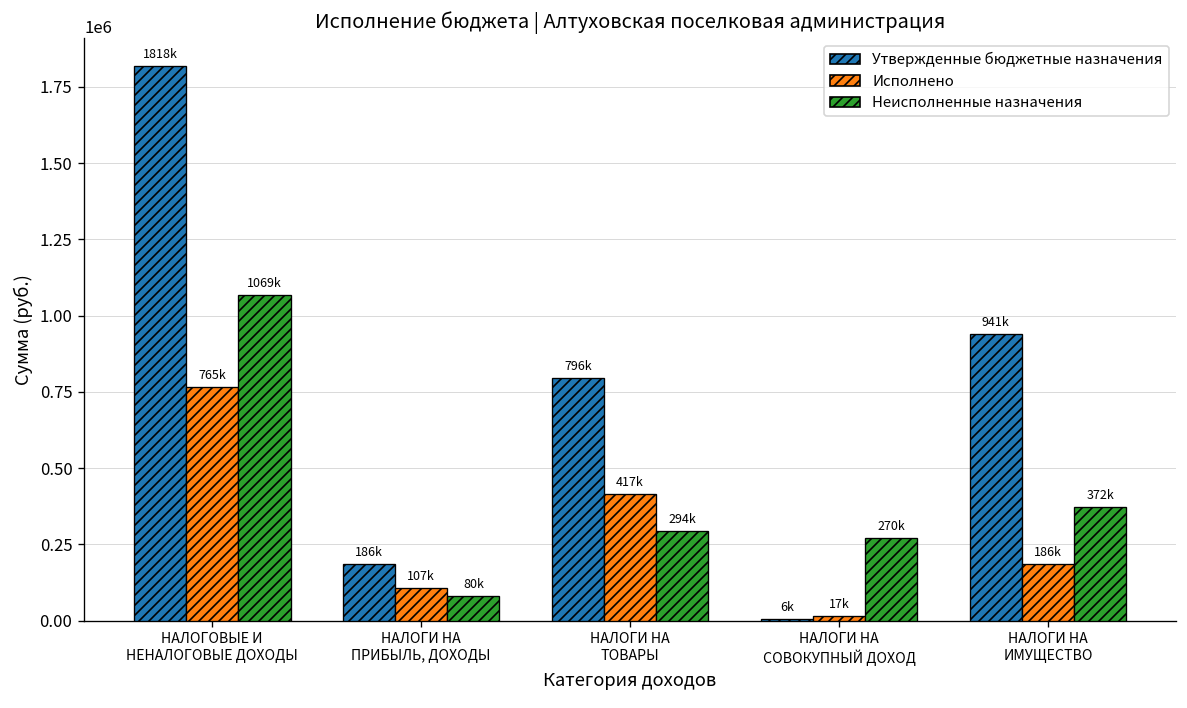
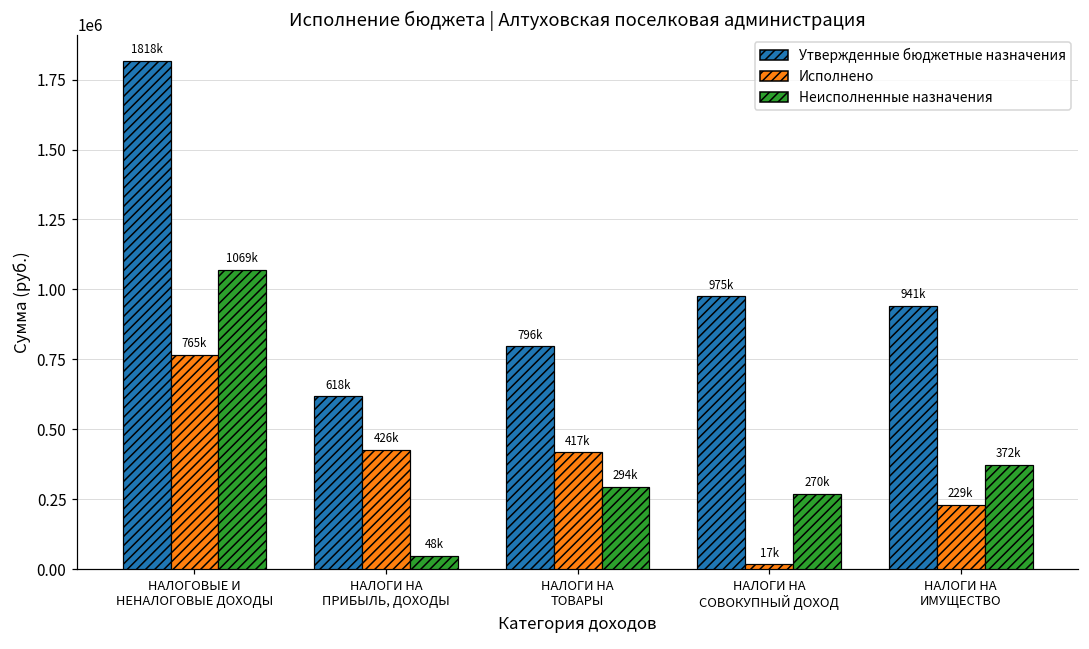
  {
    "Утвержденные бюджетные назначения": {
      "НАЛОГОВЫЕ И НЕНАЛОГОВЫЕ ДОХОДЫ": "1818k",
-     "НАЛОГИ НА ПРИБЫЛЬ, ДОХОДЫ": "186k",
+     "НАЛОГИ НА ПРИБЫЛЬ, ДОХОДЫ": "618k",
      "НАЛОГИ НА ТОВАРЫ": "796k",
-     "НАЛОГИ НА СОВОКУПНЫЙ ДОХОД": "6k",
+     "НАЛОГИ НА СОВОКУПНЫЙ ДОХОД": "975k",
      "НАЛОГИ НА ИМУЩЕСТВО": "941k"
    },
    "Исполнено": {
      "НАЛОГОВЫЕ И НЕНАЛОГОВЫЕ ДОХОДЫ": "765k",
-     "НАЛОГИ НА ПРИБЫЛЬ, ДОХОДЫ": "107k",
+     "НАЛОГИ НА ПРИБЫЛЬ, ДОХОДЫ": "426k",
      "НАЛОГИ НА ТОВАРЫ": "417k",
      "НАЛОГИ НА СОВОКУПНЫЙ ДОХОД": "17k",
-     "НАЛОГИ НА ИМУЩЕСТВО": "186k"
+     "НАЛОГИ НА ИМУЩЕСТВО": "229k"
    },
    "Неисполненные назначения": {
      "НАЛОГОВЫЕ И НЕНАЛОГОВЫЕ ДОХОДЫ": "1069k",
-     "НАЛОГИ НА ПРИБЫЛЬ, ДОХОДЫ": "80k",
+     "НАЛОГИ НА ПРИБЫЛЬ, ДОХОДЫ": "48k",
      "НАЛОГИ НА ТОВАРЫ": "294k",
      "НАЛОГИ НА СОВОКУПНЫЙ ДОХОД": "270k",
      "НАЛОГИ НА ИМУЩЕСТВО": "372k"
    }
  }
